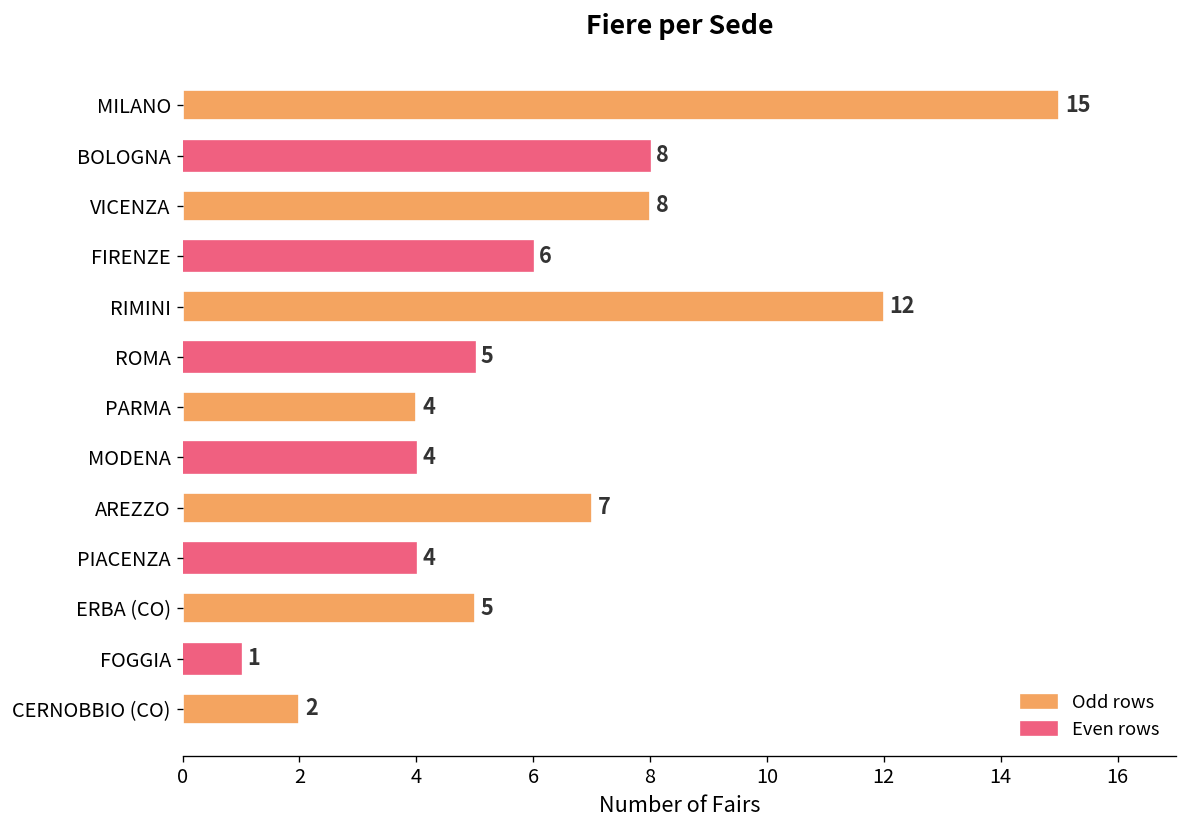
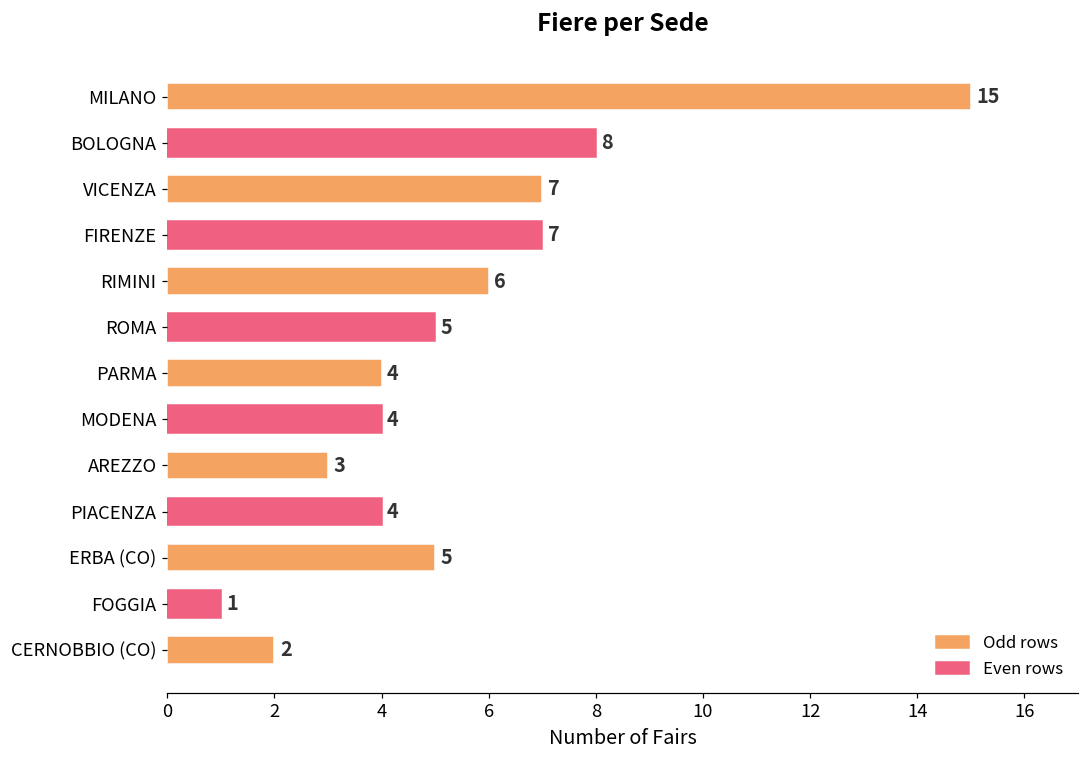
  {
    "MILANO": 15,
    "BOLOGNA": 8,
-   "VICENZA": 8,
-   "FIRENZE": 6,
-   "RIMINI": 12,
+   "VICENZA": 7,
+   "FIRENZE": 7,
+   "RIMINI": 6,
    "ROMA": 5,
    "PARMA": 4,
    "MODENA": 4,
-   "AREZZO": 7,
+   "AREZZO": 3,
    "PIACENZA": 4,
    "ERBA (CO)": 5,
    "FOGGIA": 1,
    "CERNOBBIO (CO)": 2
  }
